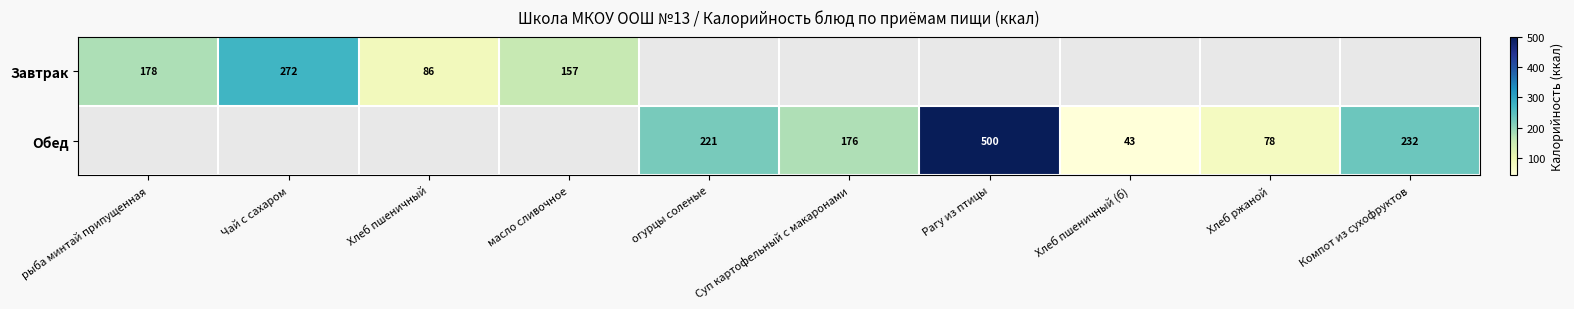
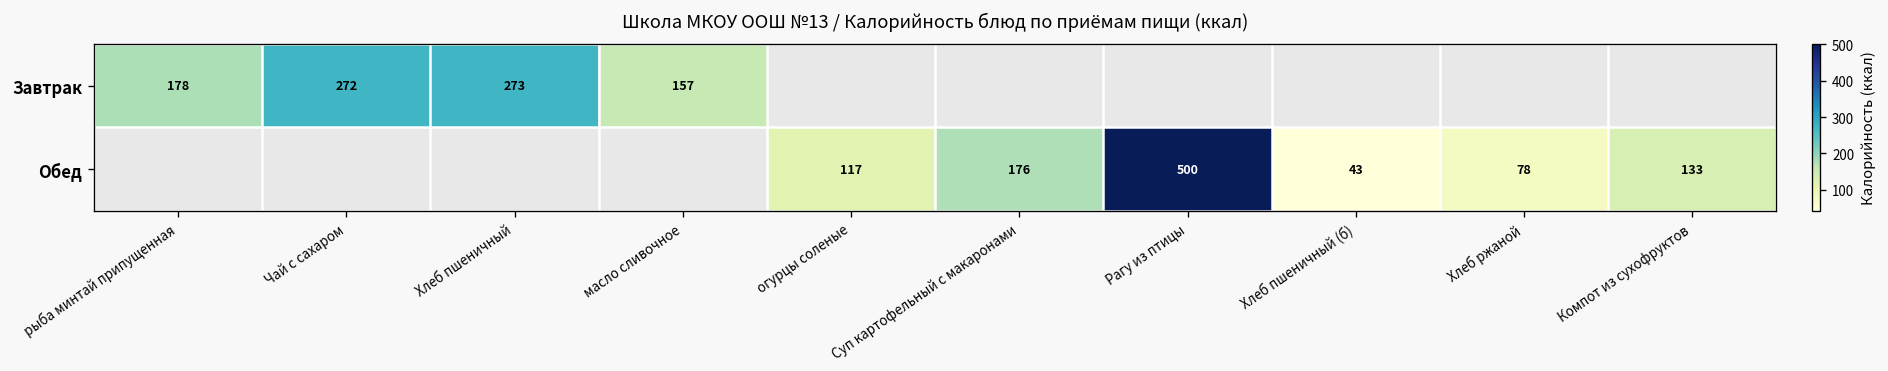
  {
    "Завтрак": {
      "рыба минтай припущенная": 178,
      "Чай с сахаром": 272,
-     "Хлеб пшеничный": 86,
+     "Хлеб пшеничный": 273,
      "масло сливочное": 157
    },
    "Обед": {
-     "огурцы соленые": 221,
+     "огурцы соленые": 117,
      "Суп картофельный с макаронами": 176,
      "Рагу из птицы": 500,
      "Хлеб пшеничный (б)": 43,
      "Хлеб ржаной": 78,
-     "Компот из сухофруктов": 232
+     "Компот из сухофруктов": 133
    }
  }
